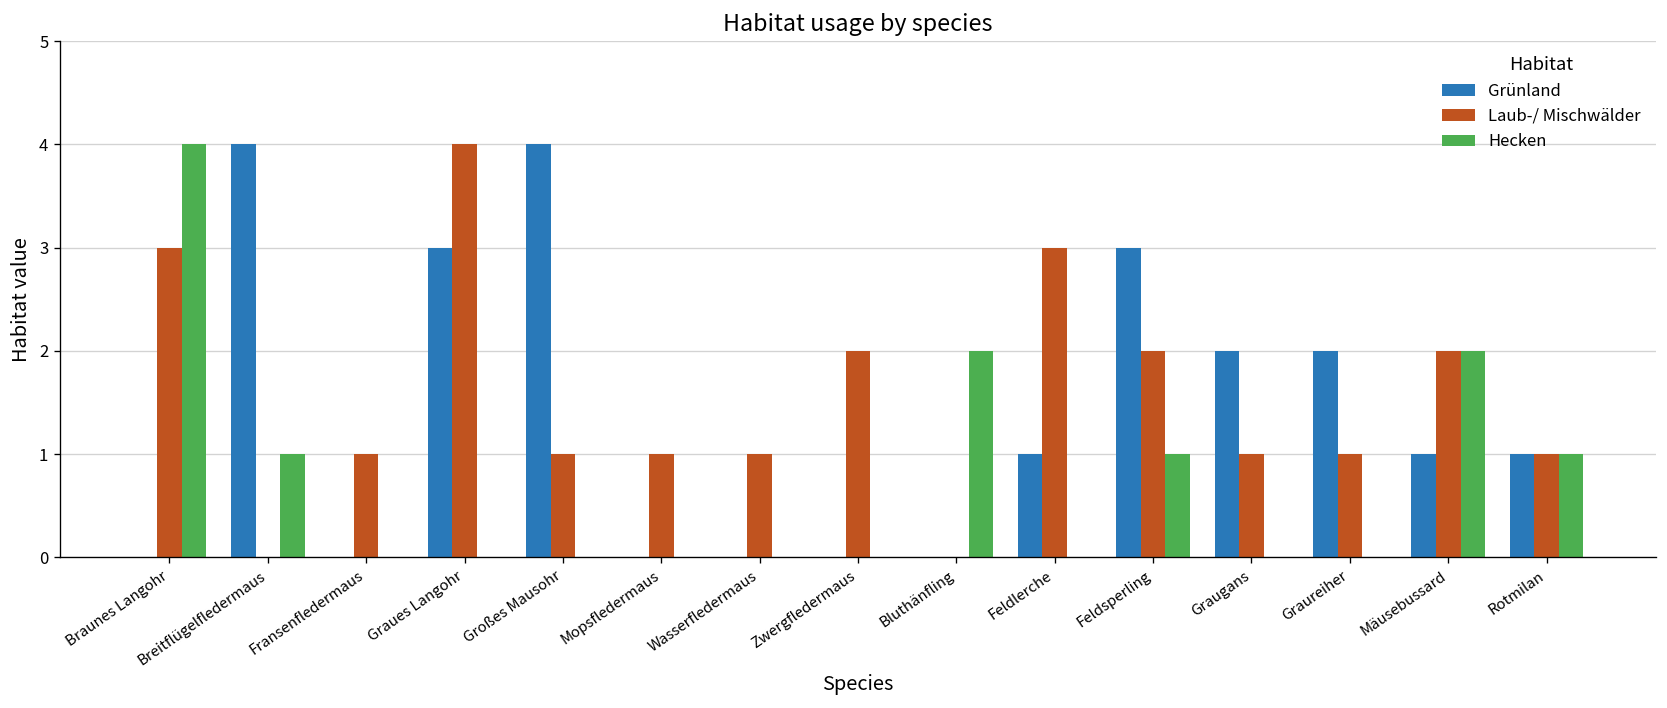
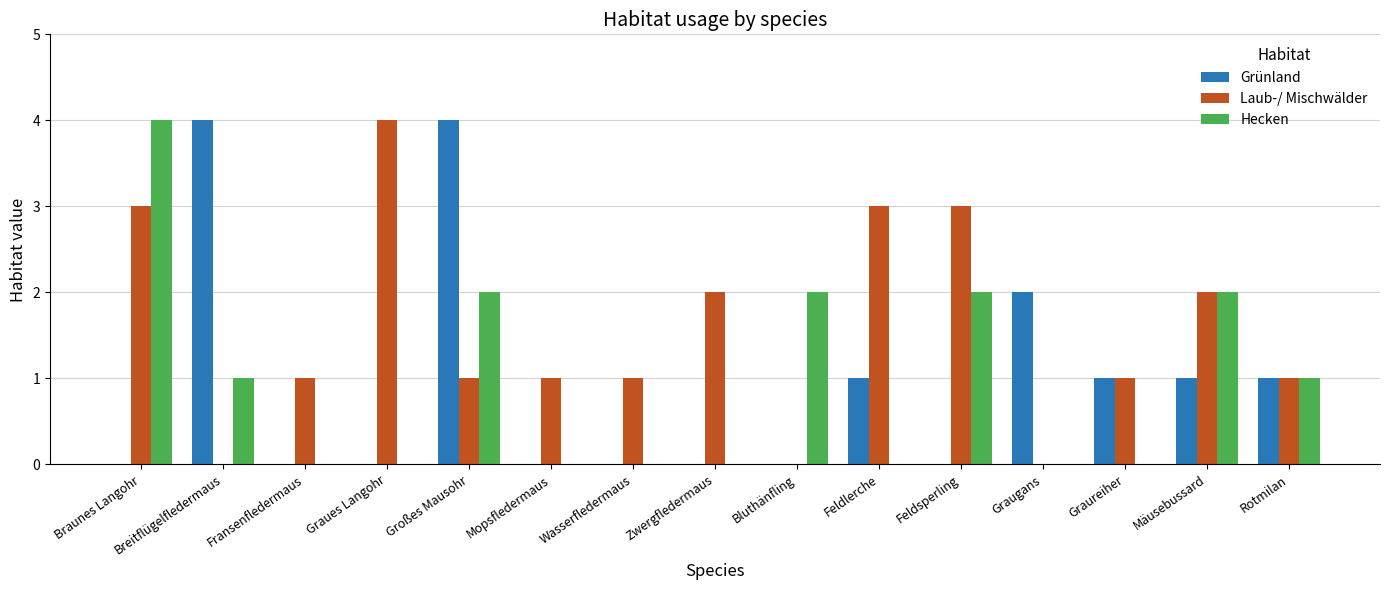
  {
    "Grünland": {
      "Braunes Langohr": 0,
      "Breitflügelfledermaus": 4,
      "Fransenfledermaus": 0,
-     "Graues Langohr": 3,
+     "Graues Langohr": 0,
      "Großes Mausohr": 4,
      "Mopsfledermaus": 0,
      "Wasserfledermaus": 0,
      "Zwergfledermaus": 0,
      "Bluthänfling": 0,
      "Feldlerche": 1,
-     "Feldsperling": 3,
+     "Feldsperling": 0,
      "Graugans": 2,
-     "Graureiher": 2,
+     "Graureiher": 1,
      "Mäusebussard": 1,
      "Rotmilan": 1
    },
    "Laub-/ Mischwälder": {
      "Braunes Langohr": 3,
      "Breitflügelfledermaus": 0,
      "Fransenfledermaus": 1,
      "Graues Langohr": 4,
      "Großes Mausohr": 1,
      "Mopsfledermaus": 1,
      "Wasserfledermaus": 1,
      "Zwergfledermaus": 2,
      "Bluthänfling": 0,
      "Feldlerche": 3,
-     "Feldsperling": 2,
-     "Graugans": 1,
+     "Feldsperling": 3,
+     "Graugans": 0,
      "Graureiher": 1,
      "Mäusebussard": 2,
      "Rotmilan": 1
    },
    "Hecken": {
      "Braunes Langohr": 4,
      "Breitflügelfledermaus": 1,
      "Fransenfledermaus": 0,
      "Graues Langohr": 0,
-     "Großes Mausohr": 0,
+     "Großes Mausohr": 2,
      "Mopsfledermaus": 0,
      "Wasserfledermaus": 0,
      "Zwergfledermaus": 0,
      "Bluthänfling": 2,
      "Feldlerche": 0,
-     "Feldsperling": 1,
+     "Feldsperling": 2,
      "Graugans": 0,
      "Graureiher": 0,
      "Mäusebussard": 2,
      "Rotmilan": 1
    }
  }
